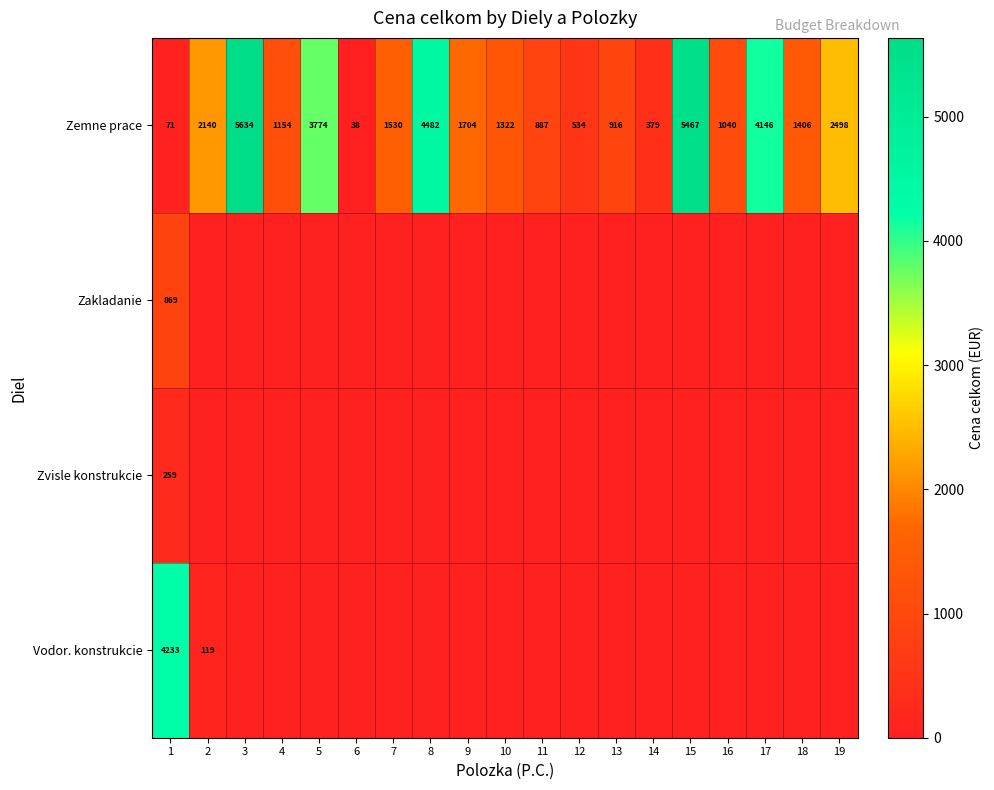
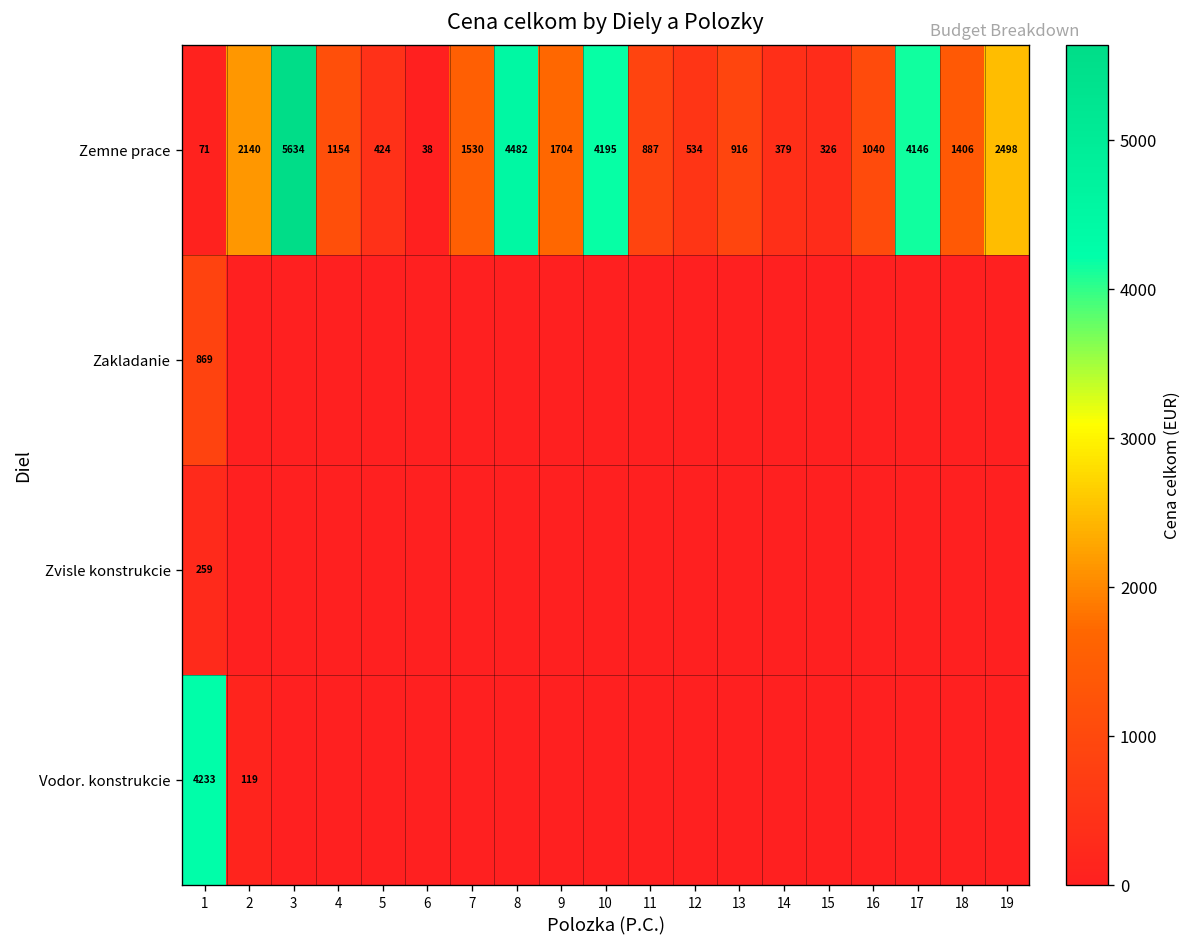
  {
    "Zemne prace": {
      "1": 71,
      "2": 2140,
      "3": 5634,
      "4": 1154,
-     "5": 3774,
+     "5": 424,
      "6": 38,
      "7": 1530,
      "8": 4482,
      "9": 1704,
-     "10": 1322,
+     "10": 4195,
      "11": 887,
      "12": 534,
      "13": 916,
      "14": 379,
-     "15": 5467,
+     "15": 326,
      "16": 1040,
      "17": 4146,
      "18": 1406,
      "19": 2498
    },
    "Zakladanie": {
      "1": 869
    },
    "Zvisle konstrukcie": {
      "1": 259
    },
    "Vodor. konstrukcie": {
      "1": 4233,
      "2": 119
    }
  }
